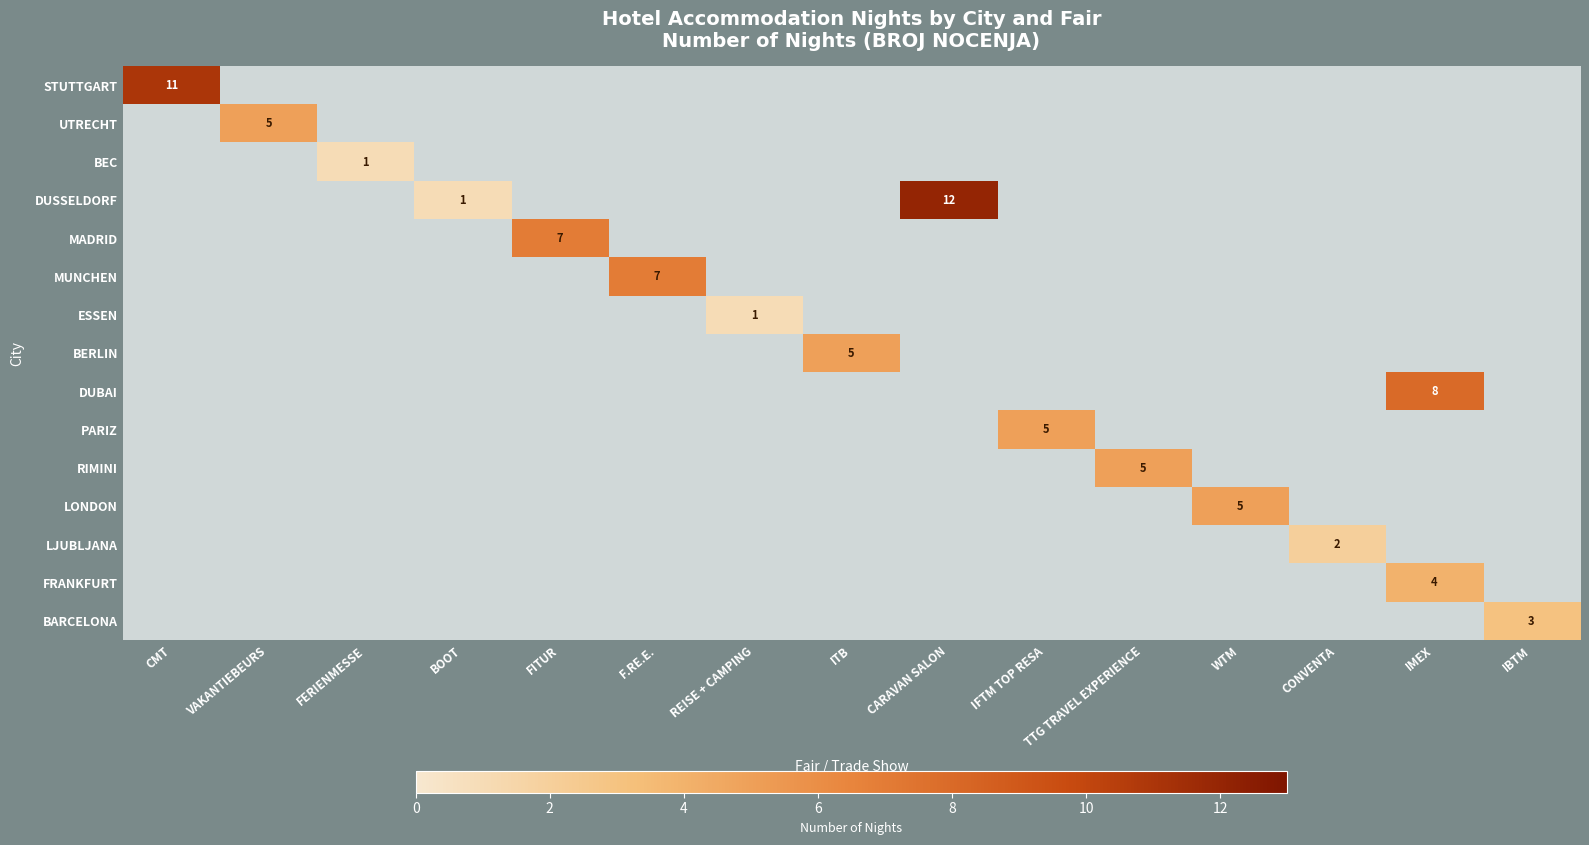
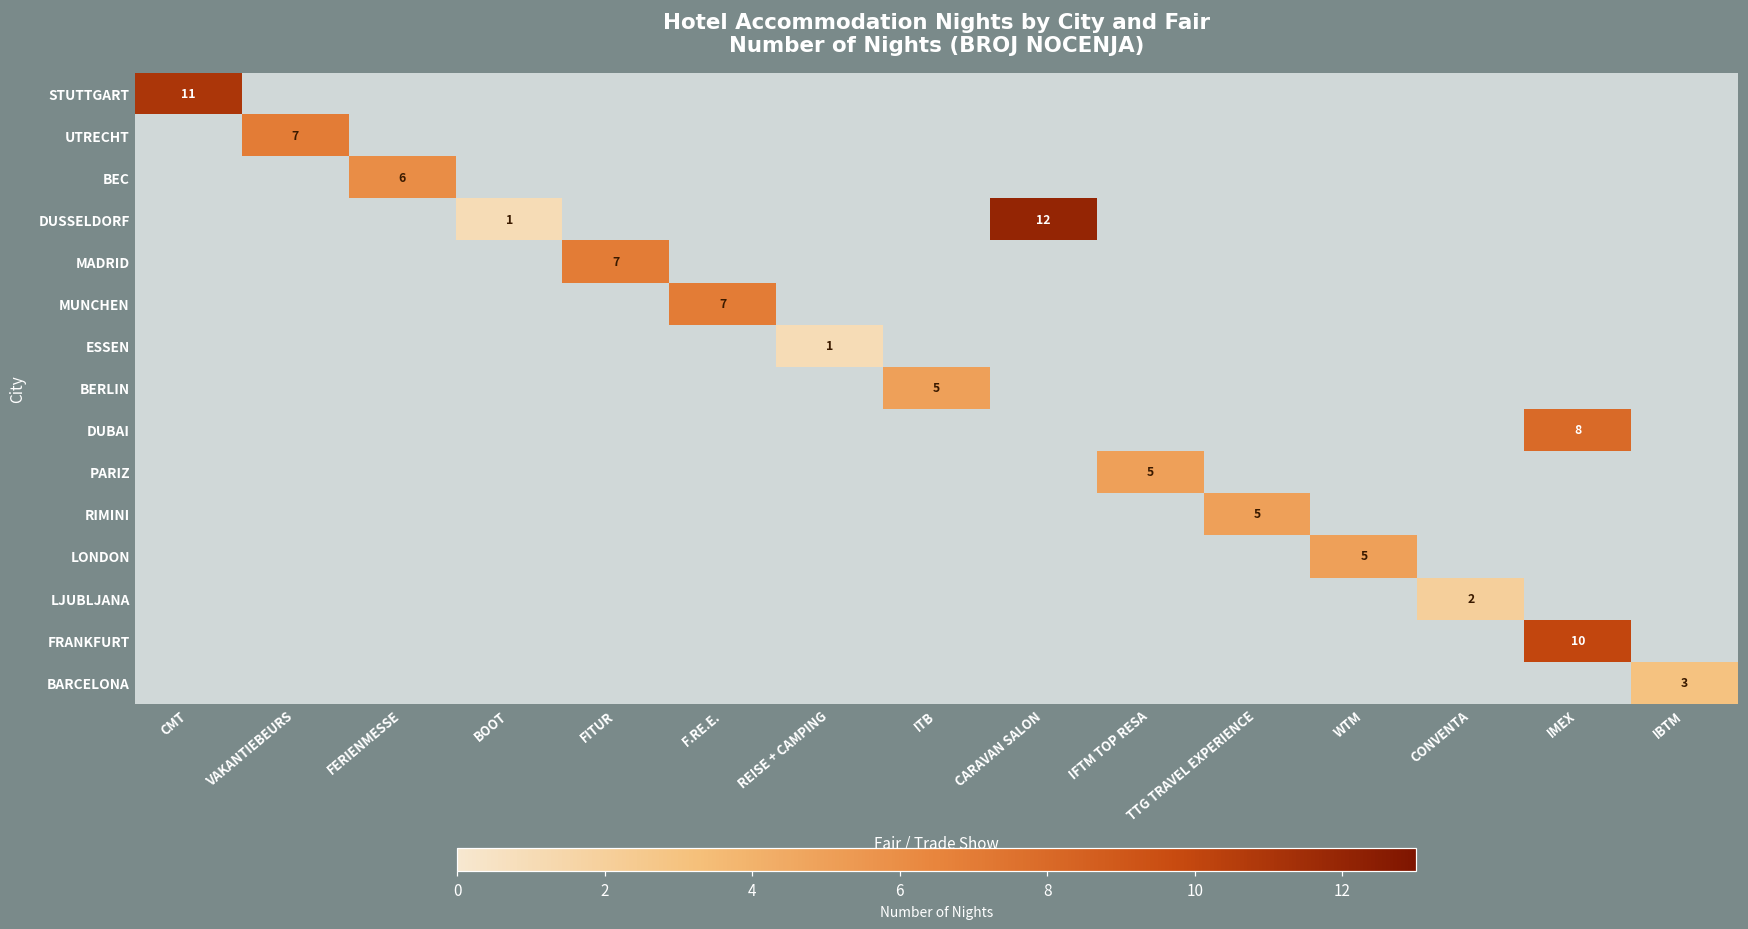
  {
    "STUTTGART": {
      "CMT": 11
    },
    "UTRECHT": {
-     "VAKANTIEBEURS": 5
+     "VAKANTIEBEURS": 7
    },
    "BEC": {
-     "FERIENMESSE": 1
+     "FERIENMESSE": 6
    },
    "DUSSELDORF": {
      "BOOT": 1,
      "CARAVAN SALON": 12
    },
    "MADRID": {
      "FITUR": 7
    },
    "MUNCHEN": {
      "F.RE.E.": 7
    },
    "ESSEN": {
      "REISE + CAMPING": 1
    },
    "BERLIN": {
      "ITB": 5
    },
    "DUBAI": {
      "IMEX": 8
    },
    "PARIZ": {
      "IFTM TOP RESA": 5
    },
    "RIMINI": {
      "TTG TRAVEL EXPERIENCE": 5
    },
    "LONDON": {
      "WTM": 5
    },
    "LJUBLJANA": {
      "CONVENTA": 2
    },
    "FRANKFURT": {
-     "IMEX": 4
+     "IMEX": 10
    },
    "BARCELONA": {
      "IBTM": 3
    }
  }
